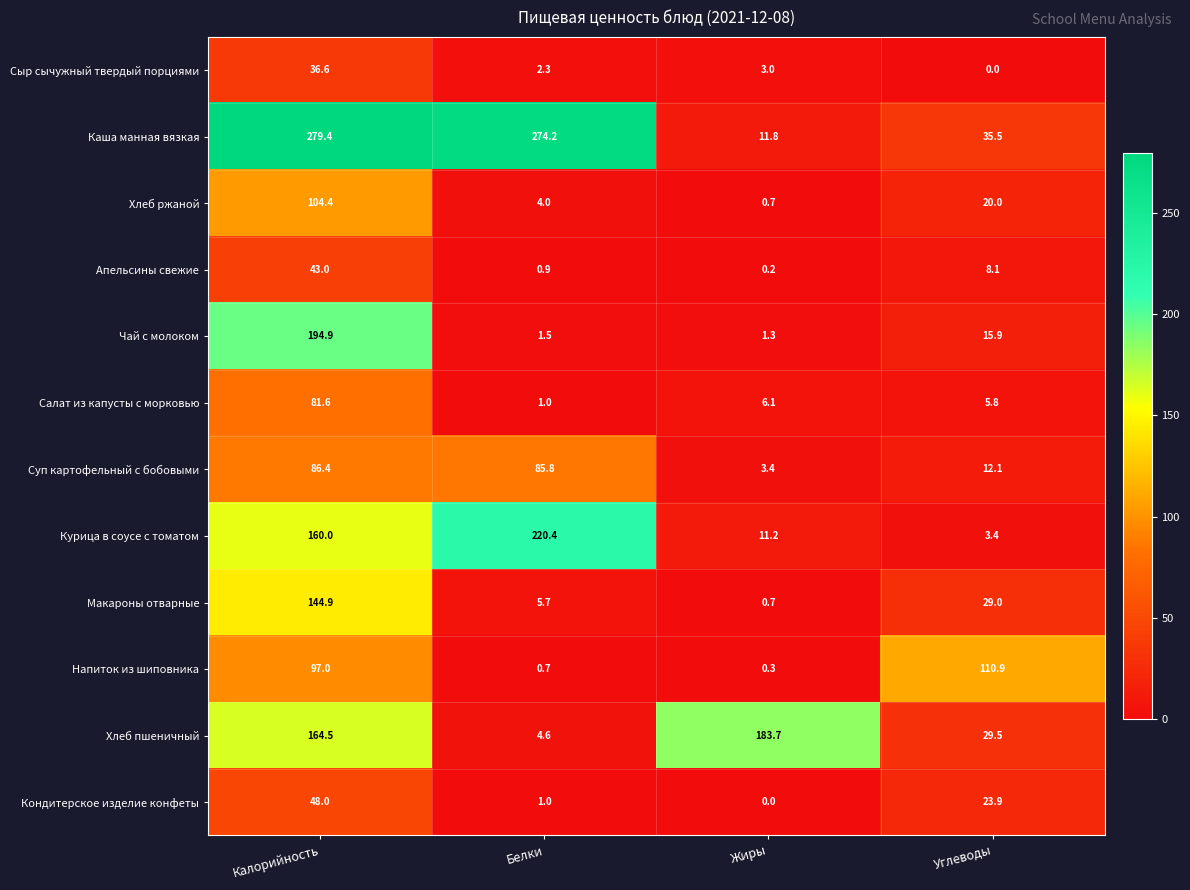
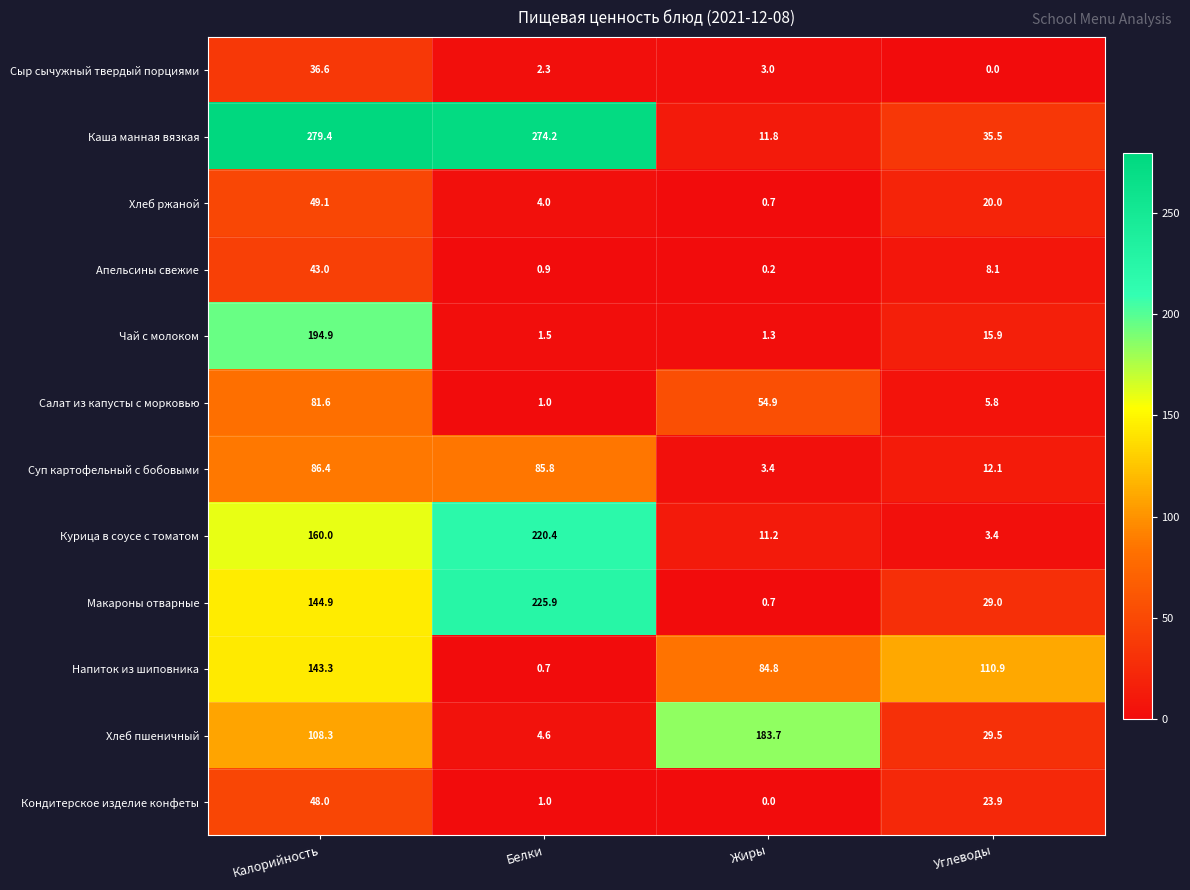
  {
    "Сыр сычужный твердый порциями": {
      "Калорийность": 36.6,
      "Белки": 2.3,
      "Жиры": 3.0,
      "Углеводы": 0.0
    },
    "Каша манная вязкая": {
      "Калорийность": 279.4,
      "Белки": 274.2,
      "Жиры": 11.8,
      "Углеводы": 35.5
    },
    "Хлеб ржаной": {
-     "Калорийность": 104.4,
+     "Калорийность": 49.1,
      "Белки": 4.0,
      "Жиры": 0.7,
      "Углеводы": 20.0
    },
    "Апельсины свежие": {
      "Калорийность": 43.0,
      "Белки": 0.9,
      "Жиры": 0.2,
      "Углеводы": 8.1
    },
    "Чай с молоком": {
      "Калорийность": 194.9,
      "Белки": 1.5,
      "Жиры": 1.3,
      "Углеводы": 15.9
    },
    "Салат из капусты с морковью": {
      "Калорийность": 81.6,
      "Белки": 1.0,
-     "Жиры": 6.1,
+     "Жиры": 54.9,
      "Углеводы": 5.8
    },
    "Суп картофельный с бобовыми": {
      "Калорийность": 86.4,
      "Белки": 85.8,
      "Жиры": 3.4,
      "Углеводы": 12.1
    },
    "Курица в соусе с томатом": {
      "Калорийность": 160.0,
      "Белки": 220.4,
      "Жиры": 11.2,
      "Углеводы": 3.4
    },
    "Макароны отварные": {
      "Калорийность": 144.9,
-     "Белки": 5.7,
+     "Белки": 225.9,
      "Жиры": 0.7,
      "Углеводы": 29.0
    },
    "Напиток из шиповника": {
-     "Калорийность": 97.0,
+     "Калорийность": 143.3,
      "Белки": 0.7,
-     "Жиры": 0.3,
+     "Жиры": 84.8,
      "Углеводы": 110.9
    },
    "Хлеб пшеничный": {
-     "Калорийность": 164.5,
+     "Калорийность": 108.3,
      "Белки": 4.6,
      "Жиры": 183.7,
      "Углеводы": 29.5
    },
    "Кондитерское изделие конфеты": {
      "Калорийность": 48.0,
      "Белки": 1.0,
      "Жиры": 0.0,
      "Углеводы": 23.9
    }
  }
